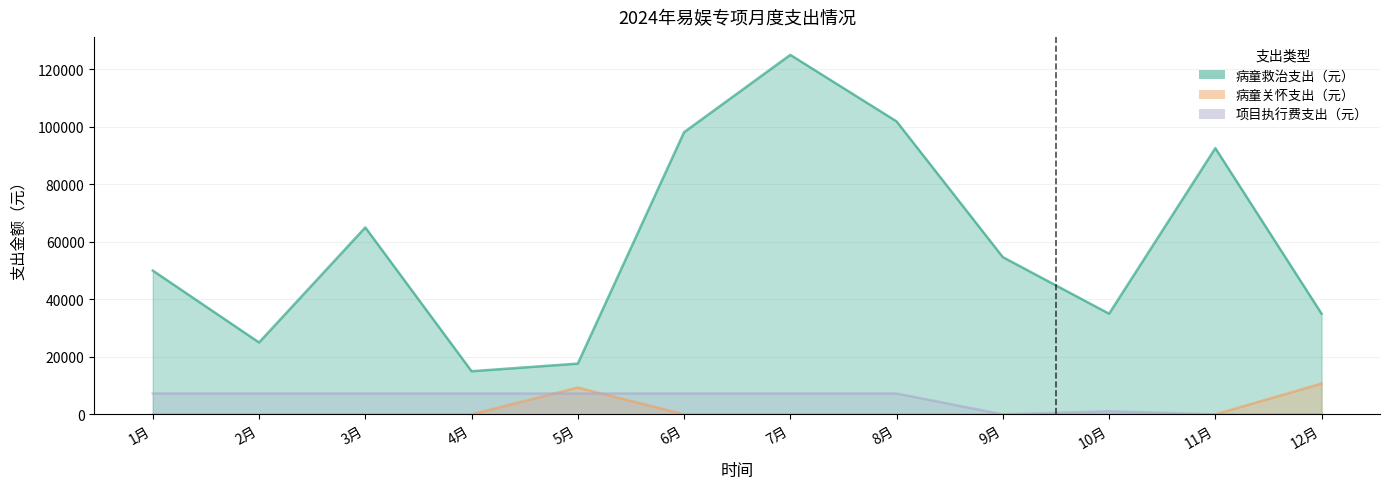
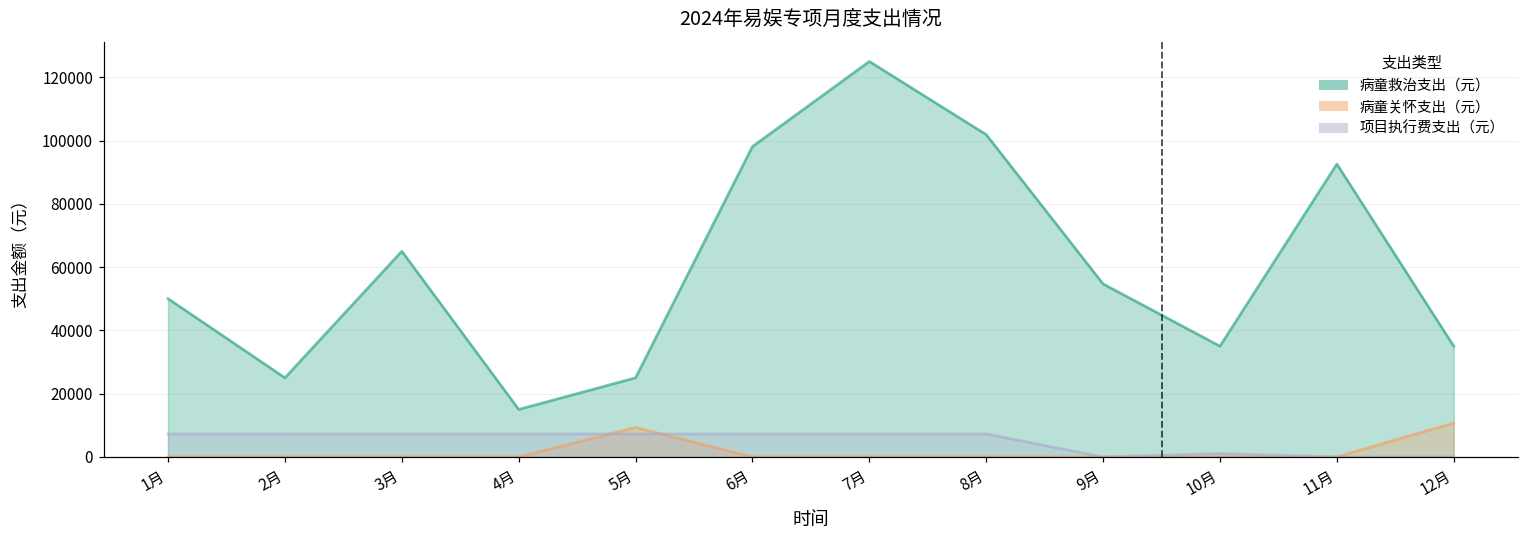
  {
    "病童救治支出（元）": {
      "1月": 50000,
      "2月": 25000,
      "3月": 65000,
      "4月": 15000,
-     "5月": 18000,
+     "5月": 25000,
      "6月": 98000,
      "7月": 125000,
      "8月": 102000,
      "9月": 55000,
      "10月": 35000,
      "11月": 93000,
      "12月": 35000
    }
  }
